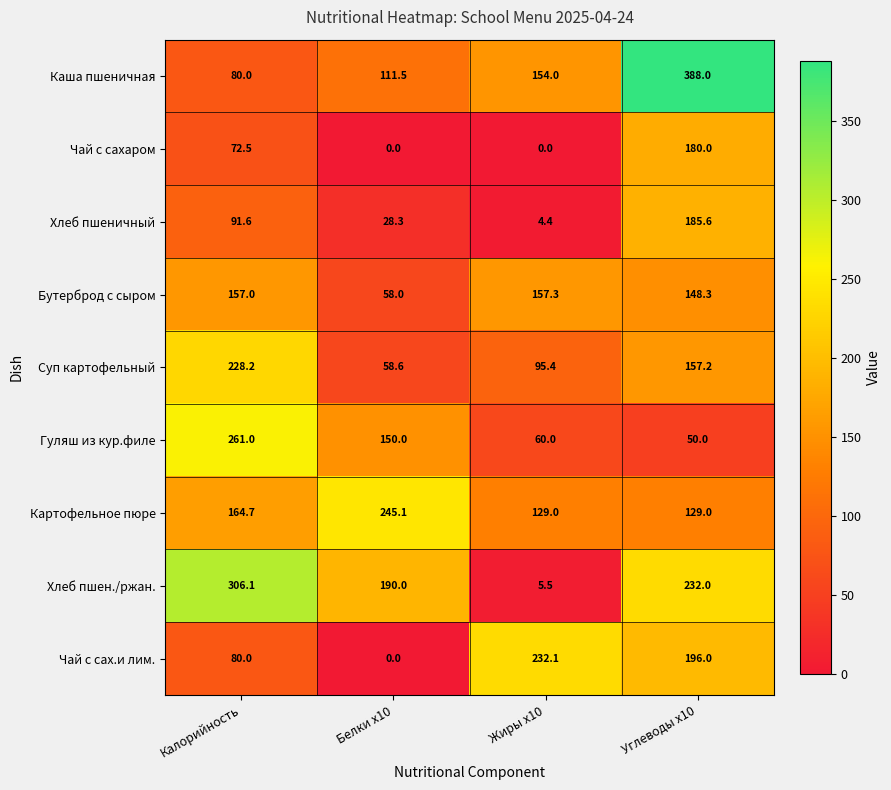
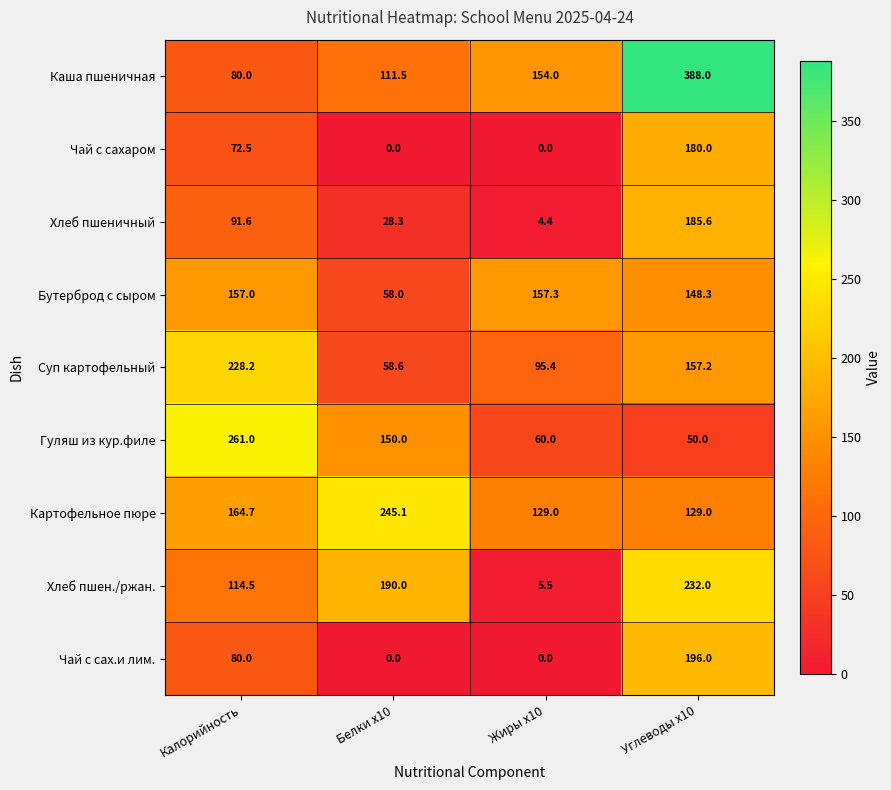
  {
    "Каша пшеничная": {
      "Калорийность": 80.0,
      "Белки x10": 111.5,
      "Жиры x10": 154.0,
      "Углеводы x10": 388.0
    },
    "Чай с сахаром": {
      "Калорийность": 72.5,
      "Белки x10": 0.0,
      "Жиры x10": 0.0,
      "Углеводы x10": 180.0
    },
    "Хлеб пшеничный": {
      "Калорийность": 91.6,
      "Белки x10": 28.3,
      "Жиры x10": 4.4,
      "Углеводы x10": 185.6
    },
    "Бутерброд с сыром": {
      "Калорийность": 157.0,
      "Белки x10": 58.0,
      "Жиры x10": 157.3,
      "Углеводы x10": 148.3
    },
    "Суп картофельный": {
      "Калорийность": 228.2,
      "Белки x10": 58.6,
      "Жиры x10": 95.4,
      "Углеводы x10": 157.2
    },
    "Гуляш из кур.филе": {
      "Калорийность": 261.0,
      "Белки x10": 150.0,
      "Жиры x10": 60.0,
      "Углеводы x10": 50.0
    },
    "Картофельное пюре": {
      "Калорийность": 164.7,
      "Белки x10": 245.1,
      "Жиры x10": 129.0,
      "Углеводы x10": 129.0
    },
    "Хлеб пшен./ржан.": {
-     "Калорийность": 306.1,
+     "Калорийность": 114.5,
      "Белки x10": 190.0,
      "Жиры x10": 5.5,
      "Углеводы x10": 232.0
    },
    "Чай с сах.и лим.": {
      "Калорийность": 80.0,
      "Белки x10": 0.0,
-     "Жиры x10": 232.1,
+     "Жиры x10": 0.0,
      "Углеводы x10": 196.0
    }
  }
